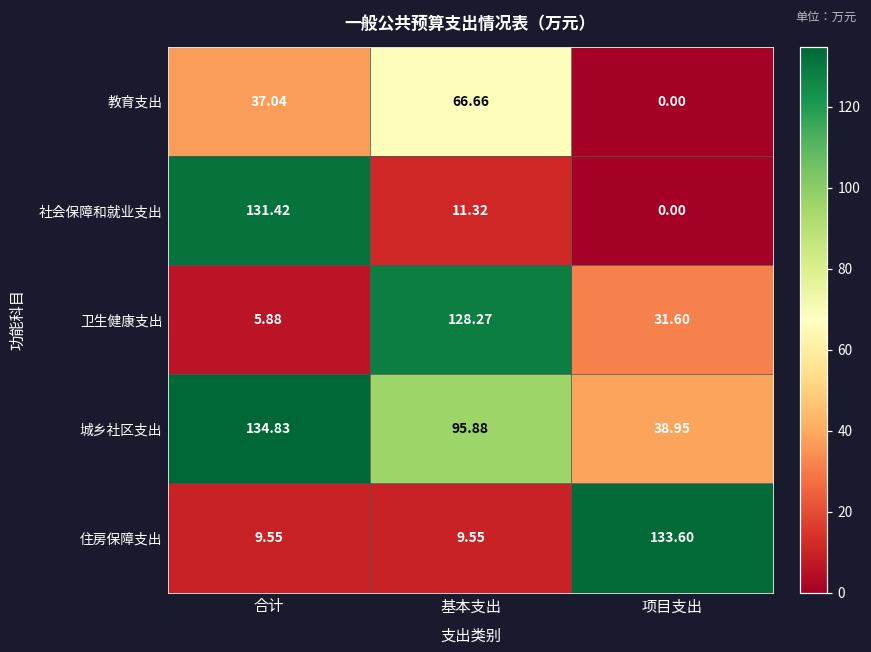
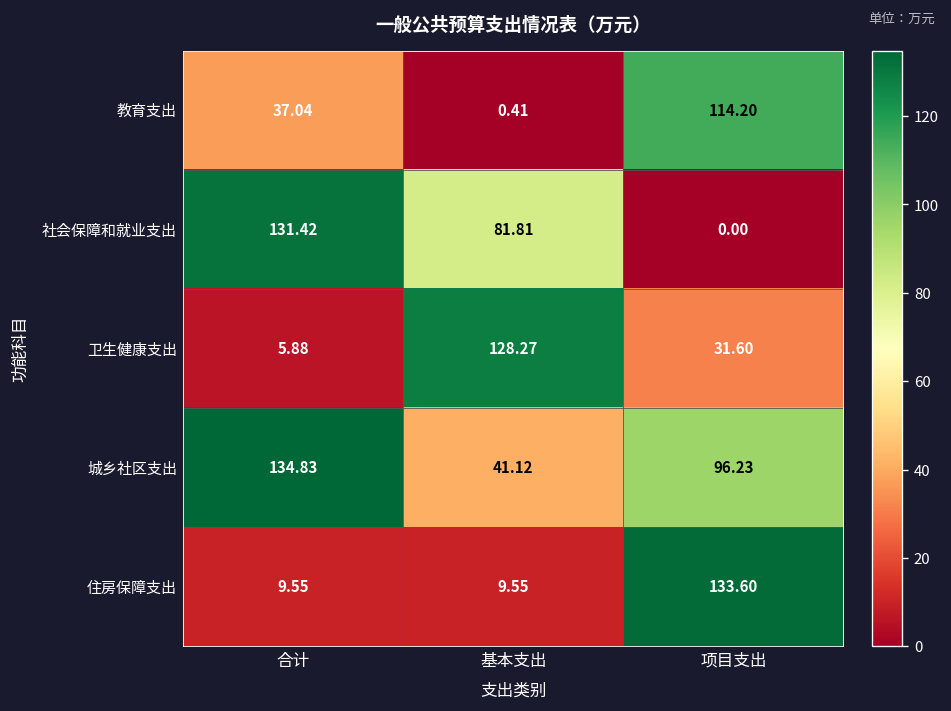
  {
    "教育支出": {
      "合计": 37.04,
-     "基本支出": 66.66,
-     "项目支出": 0.00
+     "基本支出": 0.41,
+     "项目支出": 114.20
    },
    "社会保障和就业支出": {
      "合计": 131.42,
-     "基本支出": 11.32,
+     "基本支出": 81.81,
      "项目支出": 0.00
    },
    "卫生健康支出": {
      "合计": 5.88,
      "基本支出": 128.27,
      "项目支出": 31.60
    },
    "城乡社区支出": {
      "合计": 134.83,
-     "基本支出": 95.88,
-     "项目支出": 38.95
+     "基本支出": 41.12,
+     "项目支出": 96.23
    },
    "住房保障支出": {
      "合计": 9.55,
      "基本支出": 9.55,
      "项目支出": 133.60
    }
  }
